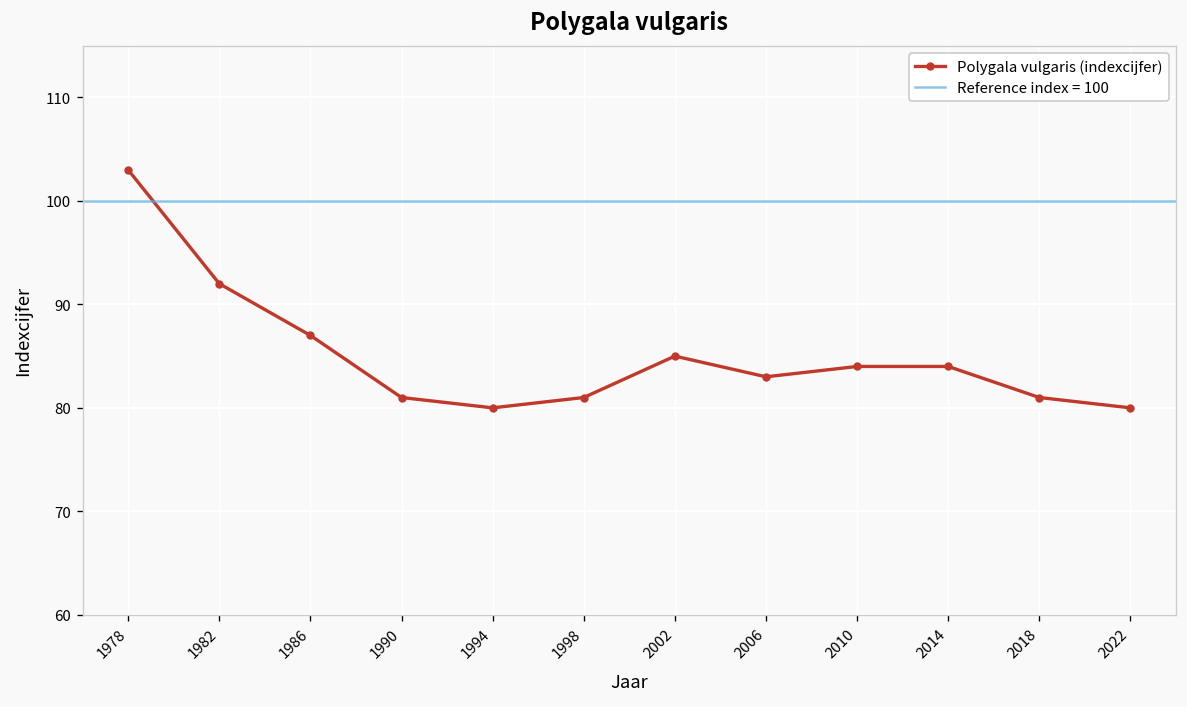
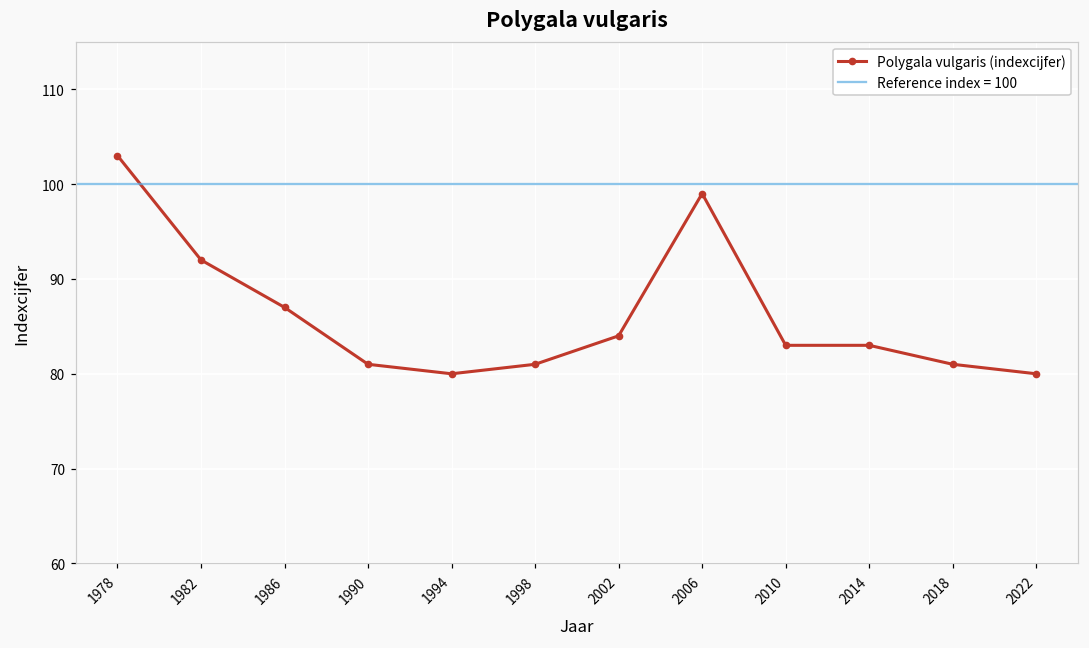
  {
    "1978": 103,
    "1982": 92,
    "1986": 87,
    "1990": 81,
    "1994": 80,
    "1998": 81,
-   "2002": 85,
-   "2006": 83,
-   "2010": 84,
-   "2014": 84,
+   "2002": 84,
+   "2006": 99,
+   "2010": 83,
+   "2014": 83,
    "2018": 81,
    "2022": 80
  }
